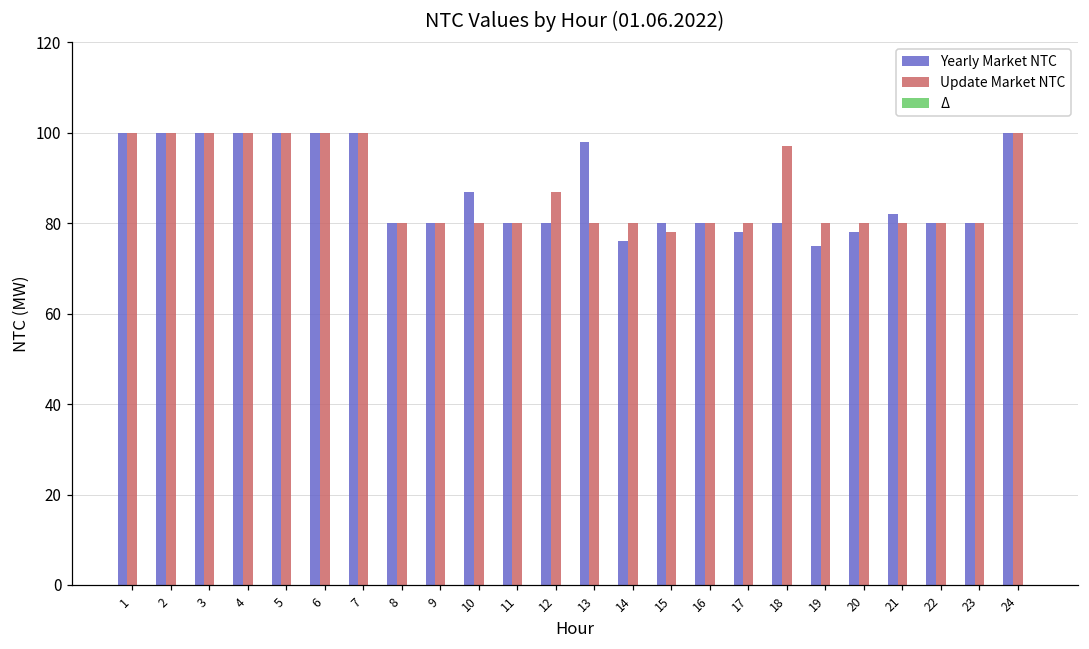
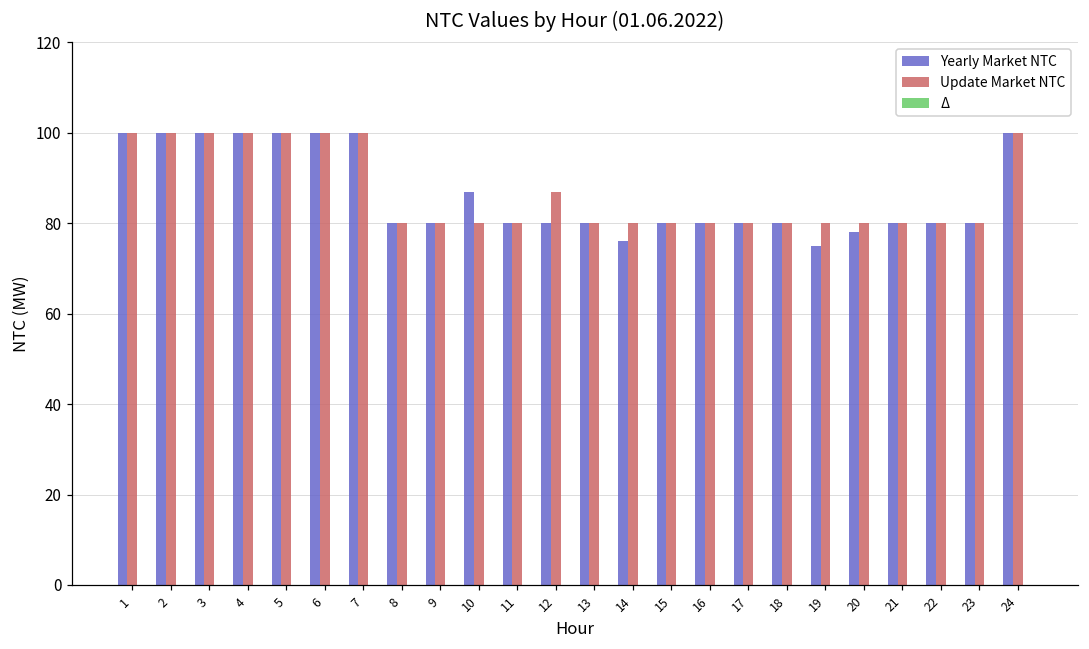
  {
    "Yearly Market NTC": {
      "1": 100,
      "2": 100,
      "3": 100,
      "4": 100,
      "5": 100,
      "6": 100,
      "7": 100,
      "8": 80,
      "9": 80,
      "10": 87,
      "11": 80,
      "12": 80,
-     "13": 98,
+     "13": 80,
      "14": 76,
      "15": 80,
      "16": 80,
-     "17": 78,
+     "17": 80,
      "18": 80,
      "19": 75,
      "20": 78,
-     "21": 82,
+     "21": 80,
      "22": 80,
      "23": 80,
      "24": 100
    },
    "Update Market NTC": {
      "1": 100,
      "2": 100,
      "3": 100,
      "4": 100,
      "5": 100,
      "6": 100,
      "7": 100,
      "8": 80,
      "9": 80,
      "10": 80,
      "11": 80,
      "12": 87,
      "13": 80,
      "14": 80,
-     "15": 78,
+     "15": 80,
      "16": 80,
      "17": 80,
-     "18": 97,
+     "18": 80,
      "19": 80,
      "20": 80,
      "21": 80,
      "22": 80,
      "23": 80,
      "24": 100
    },
    "Δ": {
      "1": 0,
      "2": 0,
      "3": 0,
      "4": 0,
      "5": 0,
      "6": 0,
      "7": 0,
      "8": 0,
      "9": 0,
      "10": 0,
      "11": 0,
      "12": 0,
      "13": 0,
      "14": 0,
      "15": 0,
      "16": 0,
      "17": 0,
      "18": 0,
      "19": 0,
      "20": 0,
      "21": 0,
      "22": 0,
      "23": 0,
      "24": 0
    }
  }
